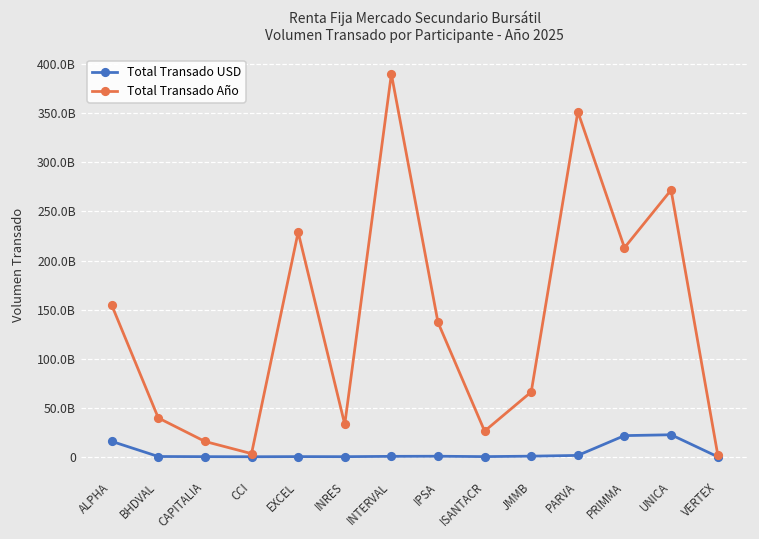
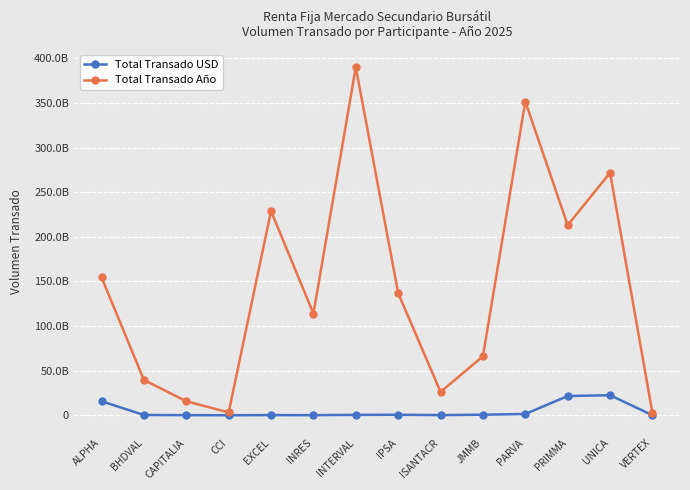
  {
    "Total Transado USD": {
      "ALPHA": 20000000000,
      "BHDVAL": 0,
      "CAPITALIA": 0,
      "CCI": 0,
      "EXCEL": 0,
      "INRES": 0,
      "INTERVAL": 0,
      "IPSA": 0,
      "ISANTACR": 0,
      "JMMB": 0,
      "PARVA": 0,
      "PRIMMA": 20000000000,
      "UNICA": 20000000000
    },
    "Total Transado Año": {
      "ALPHA": 150000000000,
      "BHDVAL": 40000000000,
      "CAPITALIA": 20000000000,
      "CCI": 0,
      "EXCEL": 230000000000,
-     "INRES": 30000000000,
+     "INRES": 110000000000,
      "INTERVAL": 390000000000,
      "IPSA": 140000000000,
      "ISANTACR": 30000000000,
      "JMMB": 70000000000,
      "PARVA": 350000000000,
      "PRIMMA": 210000000000,
      "UNICA": 270000000000
    }
  }
